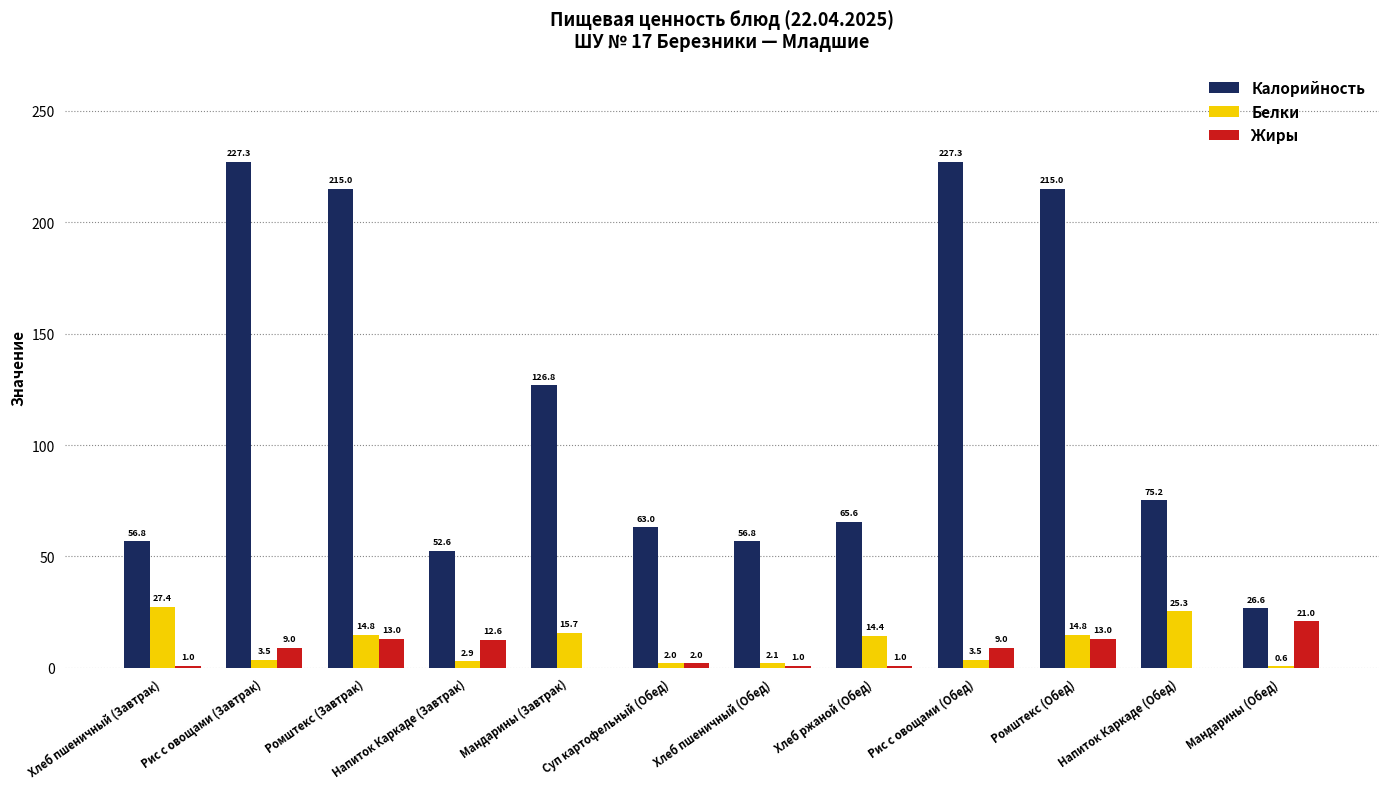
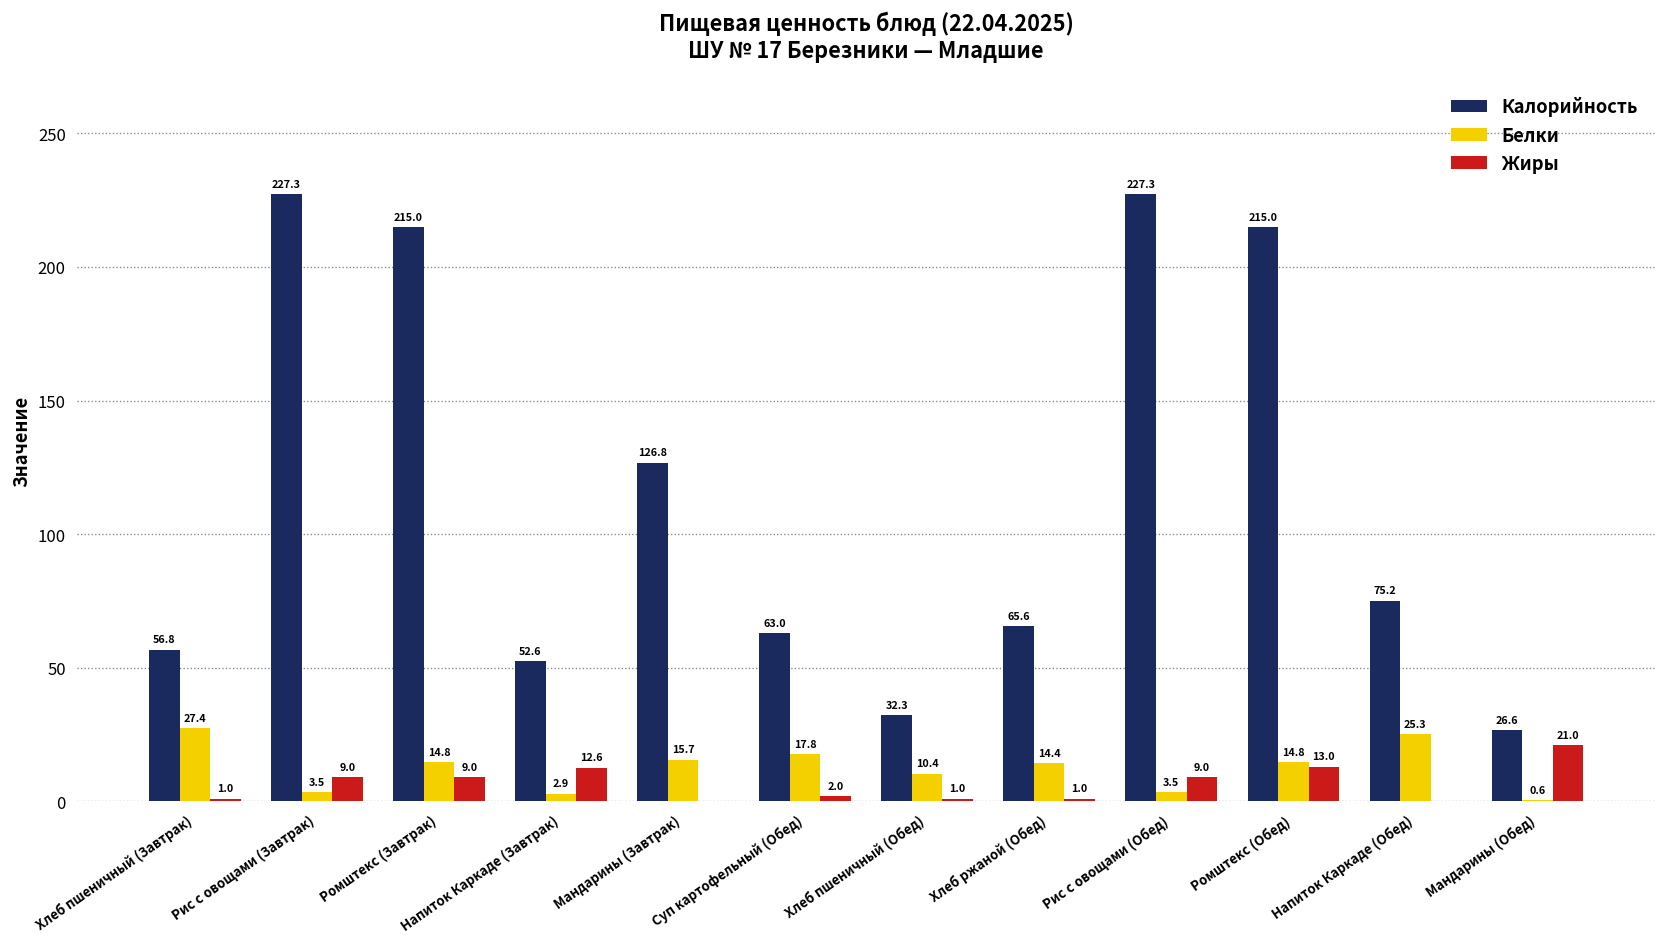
  {
    "Калорийность": {
      "Хлеб пшеничный (Завтрак)": 56.8,
      "Рис с овощами (Завтрак)": 227.3,
      "Ромштекс (Завтрак)": 215.0,
      "Напиток Каркаде (Завтрак)": 52.6,
      "Мандарины (Завтрак)": 126.8,
      "Суп картофельный (Обед)": 63.0,
-     "Хлеб пшеничный (Обед)": 56.8,
+     "Хлеб пшеничный (Обед)": 32.3,
      "Хлеб ржаной (Обед)": 65.6,
      "Рис с овощами (Обед)": 227.3,
      "Ромштекс (Обед)": 215.0,
      "Напиток Каркаде (Обед)": 75.2,
      "Мандарины (Обед)": 26.6
    },
    "Белки": {
      "Хлеб пшеничный (Завтрак)": 27.4,
      "Рис с овощами (Завтрак)": 3.5,
      "Ромштекс (Завтрак)": 14.8,
      "Напиток Каркаде (Завтрак)": 2.9,
      "Мандарины (Завтрак)": 15.7,
-     "Суп картофельный (Обед)": 2.0,
-     "Хлеб пшеничный (Обед)": 2.1,
+     "Суп картофельный (Обед)": 17.8,
+     "Хлеб пшеничный (Обед)": 10.4,
      "Хлеб ржаной (Обед)": 14.4,
      "Рис с овощами (Обед)": 3.5,
      "Ромштекс (Обед)": 14.8,
      "Напиток Каркаде (Обед)": 25.3,
      "Мандарины (Обед)": 0.6
    },
    "Жиры": {
      "Хлеб пшеничный (Завтрак)": 1.0,
      "Рис с овощами (Завтрак)": 9.0,
-     "Ромштекс (Завтрак)": 13.0,
+     "Ромштекс (Завтрак)": 9.0,
      "Напиток Каркаде (Завтрак)": 12.6,
      "Суп картофельный (Обед)": 2.0,
      "Хлеб пшеничный (Обед)": 1.0,
      "Хлеб ржаной (Обед)": 1.0,
      "Рис с овощами (Обед)": 9.0,
      "Ромштекс (Обед)": 13.0,
      "Мандарины (Обед)": 21.0
    }
  }
